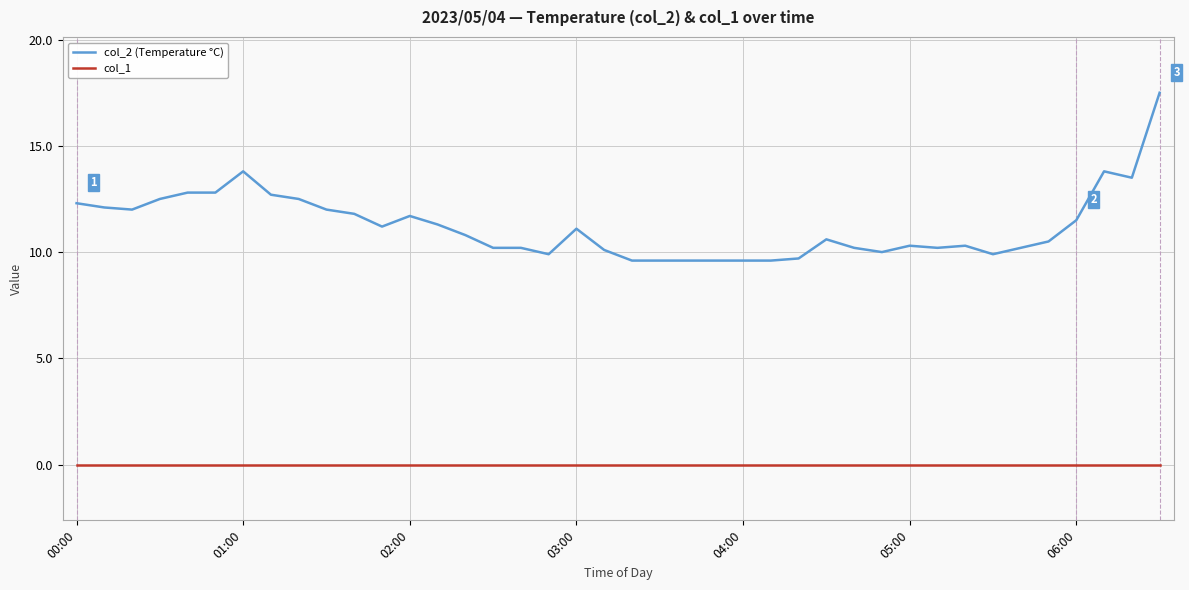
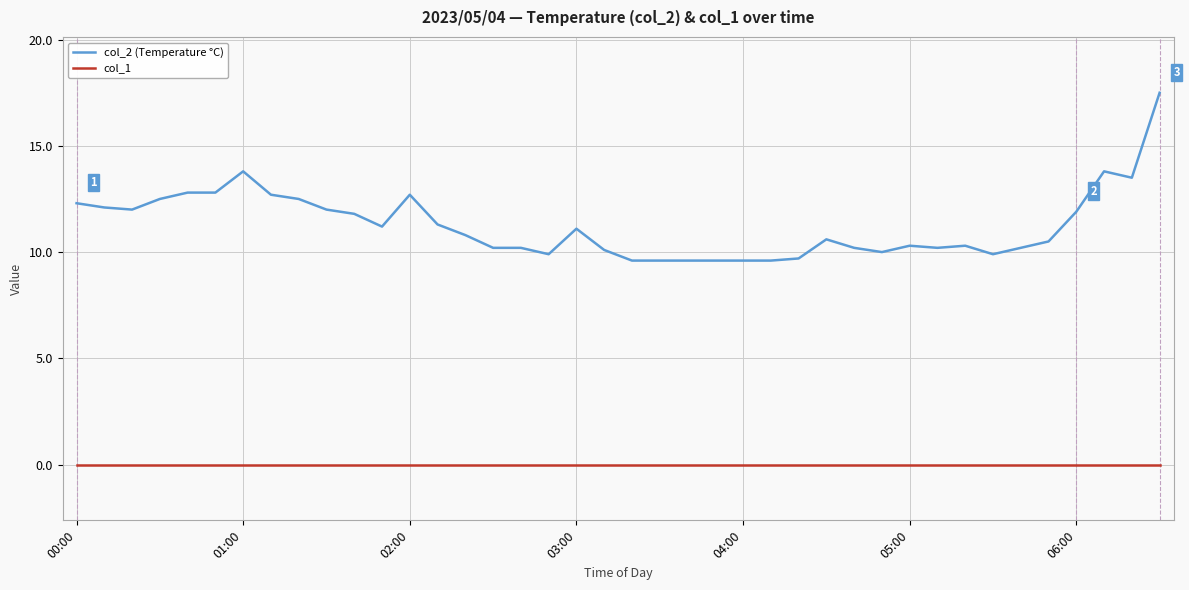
  {
    "col_2 (Temperature °C)": {
      "01:00": 13.8,
-     "02:00": 11.7,
+     "02:00": 12.7,
      "03:00": 11.1,
      "04:00": 9.6,
      "05:00": 10.3,
-     "06:00": 11.5
+     "06:00": 11.9
    },
    "col_1": {
      "00:00": 0.0,
      "01:00": 0.0,
      "02:00": 0.0,
      "03:00": 0.0,
      "04:00": 0.0,
      "05:00": 0.0,
      "06:00": 0.0
    }
  }
